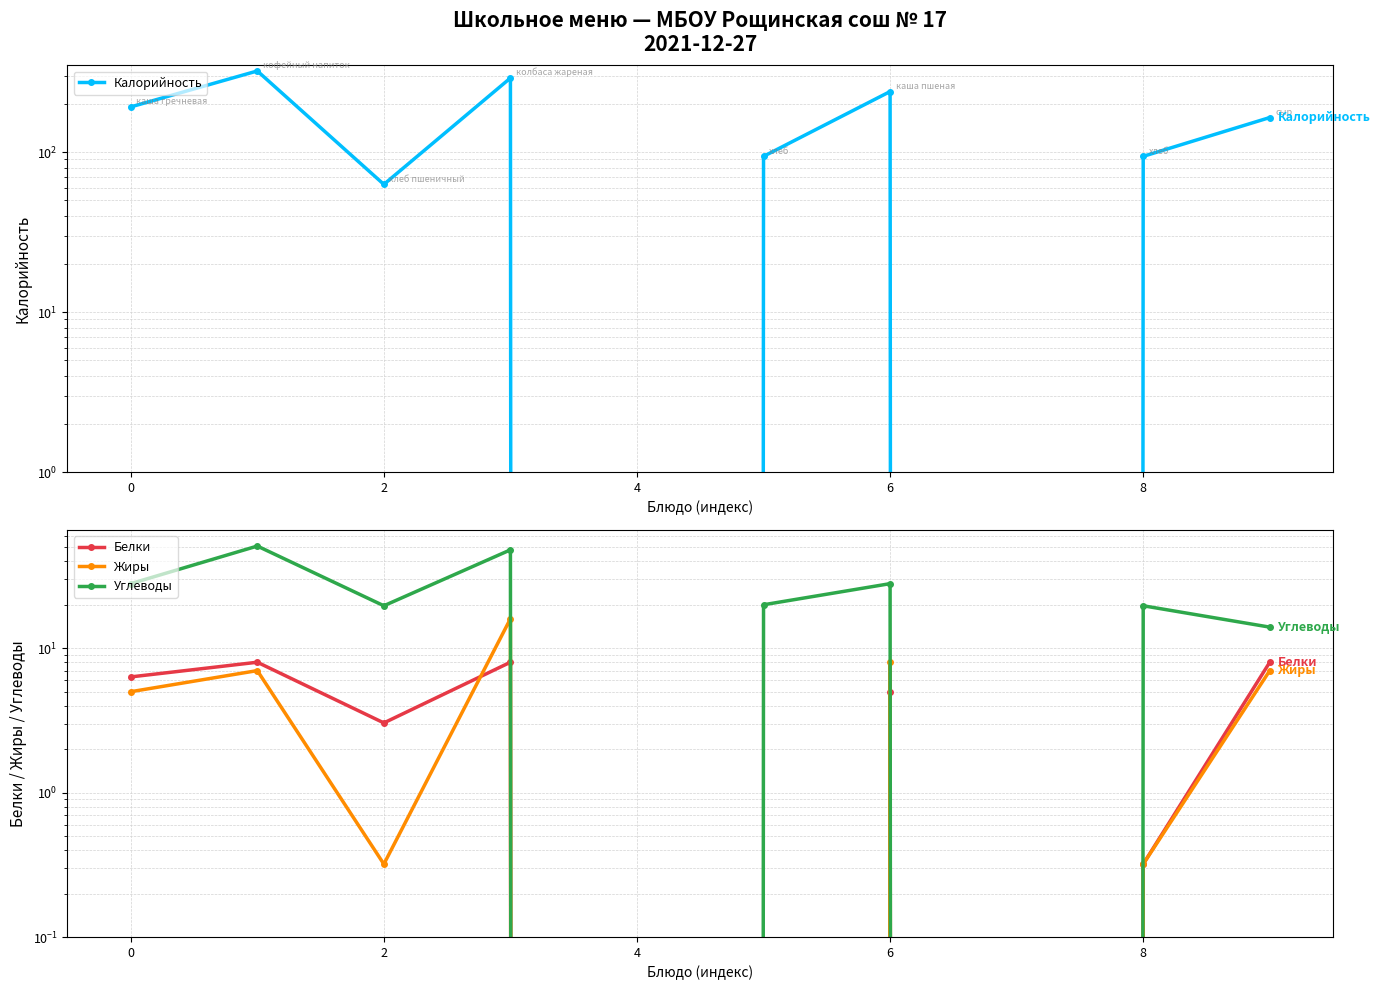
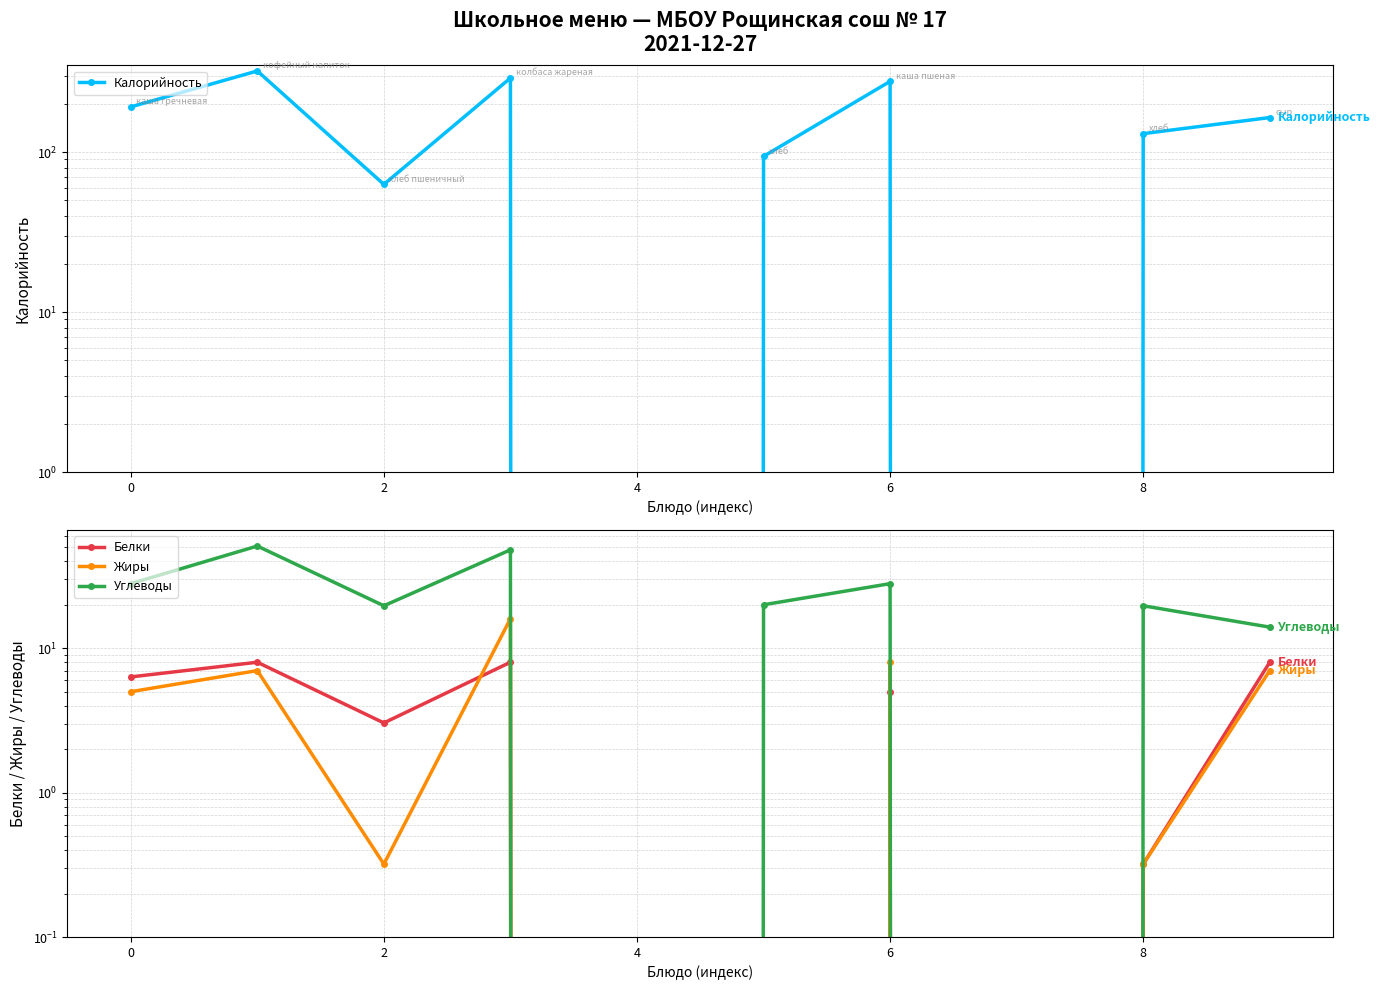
  {
    "Школьное меню — МБОУ Рощинская сош № 17 2021-12-27": {
      "0": 190,
      "2": 63,
-     "6": 240,
-     "8": 90
+     "6": 280,
+     "8": 130
    }
  }
